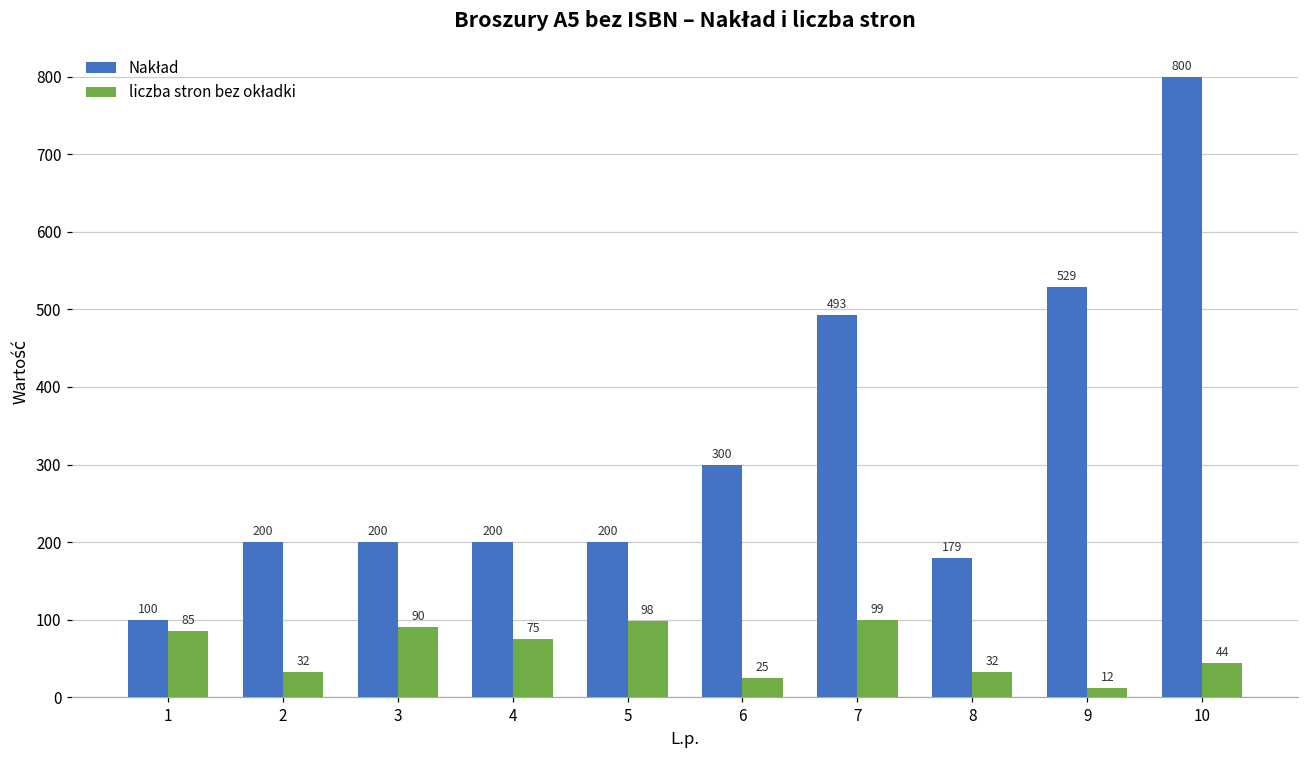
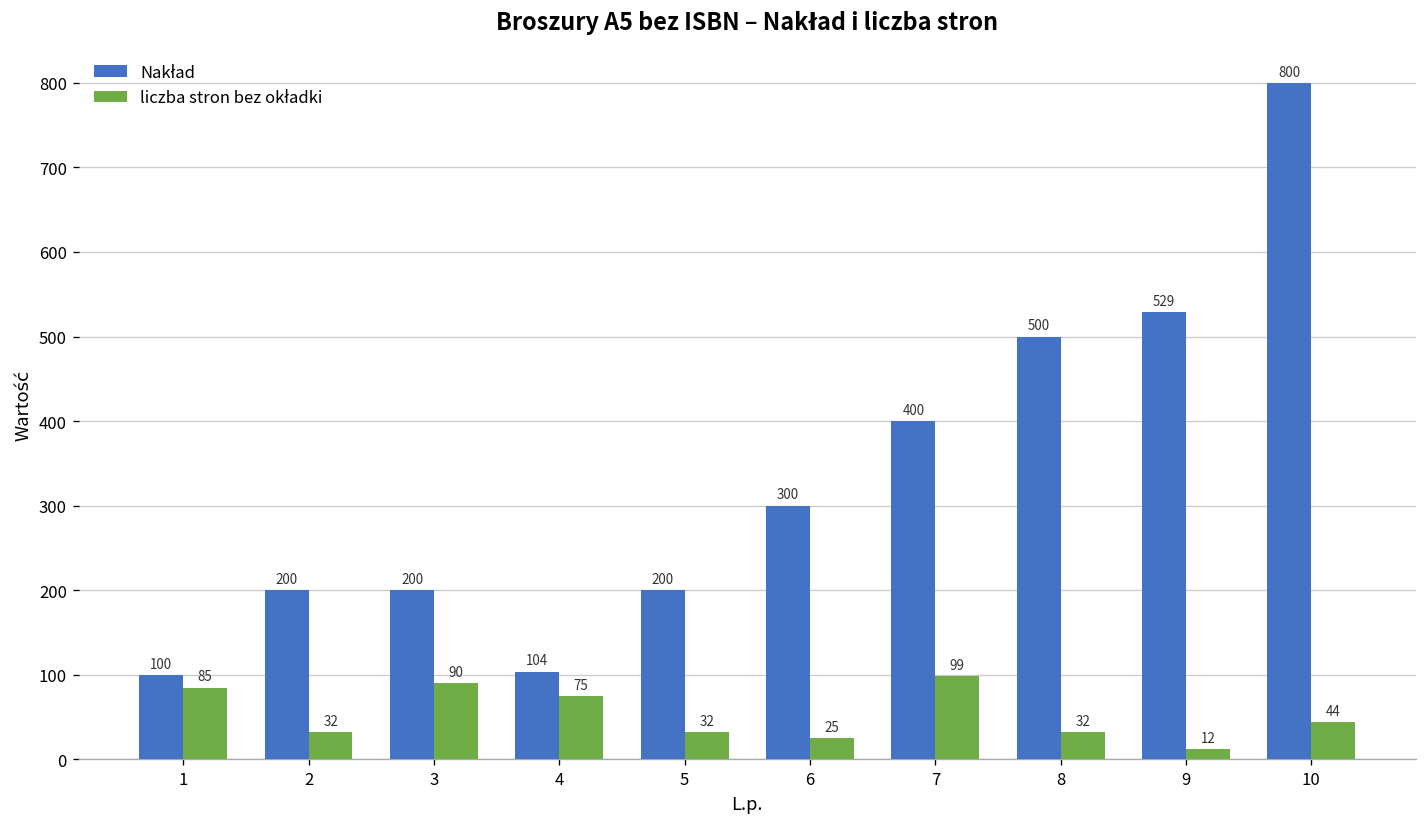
  {
    "Nakład": {
      "1": 100,
      "2": 200,
      "3": 200,
-     "4": 200,
+     "4": 104,
      "5": 200,
      "6": 300,
-     "7": 493,
-     "8": 179,
+     "7": 400,
+     "8": 500,
      "9": 529,
      "10": 800
    },
    "liczba stron bez okładki": {
      "1": 85,
      "2": 32,
      "3": 90,
      "4": 75,
-     "5": 98,
+     "5": 32,
      "6": 25,
      "7": 99,
      "8": 32,
      "9": 12,
      "10": 44
    }
  }
